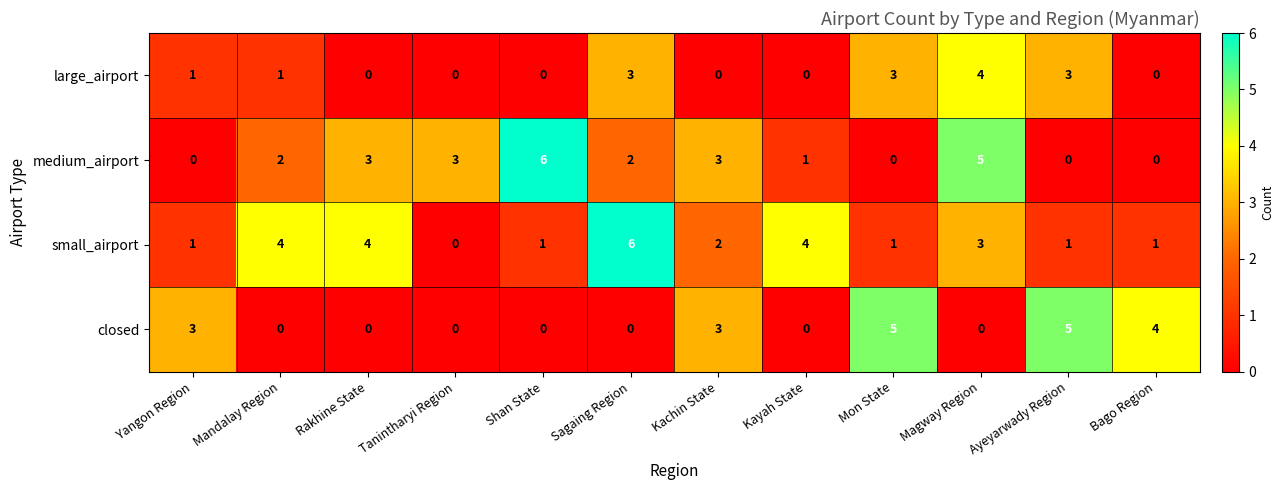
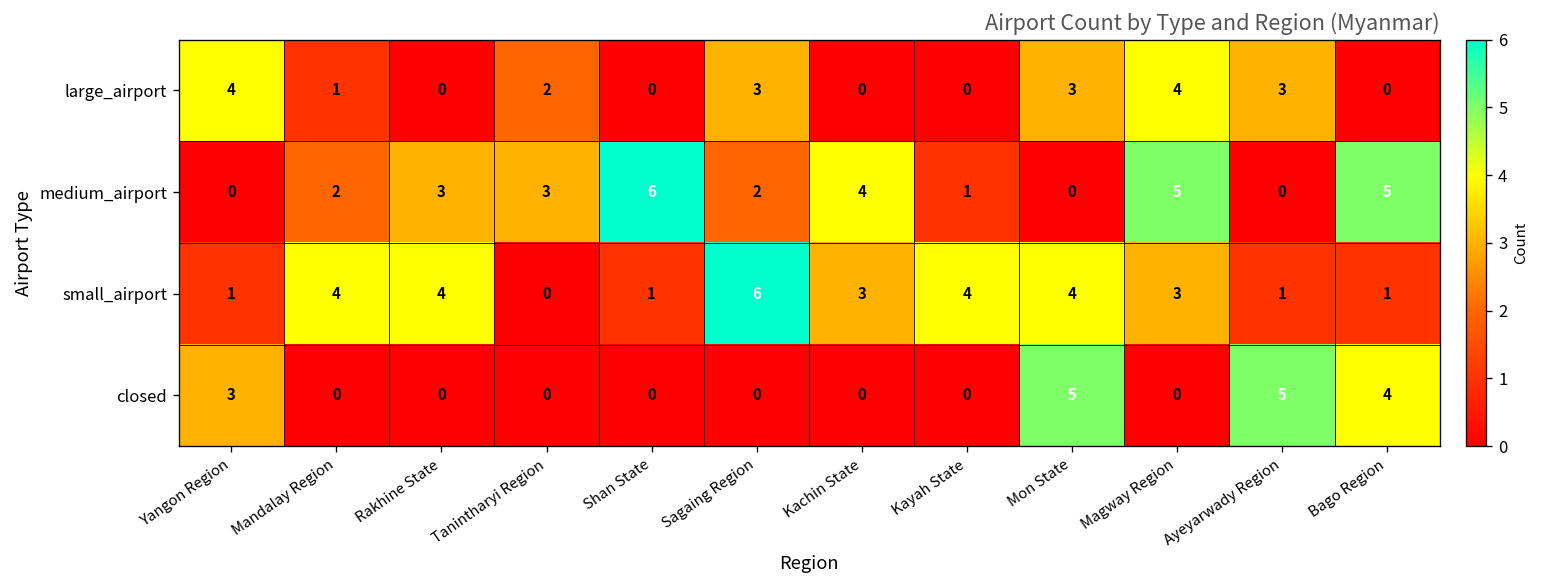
  {
    "large_airport": {
-     "Yangon Region": 1,
+     "Yangon Region": 4,
      "Mandalay Region": 1,
      "Rakhine State": 0,
-     "Tanintharyi Region": 0,
+     "Tanintharyi Region": 2,
      "Shan State": 0,
      "Sagaing Region": 3,
      "Kachin State": 0,
      "Kayah State": 0,
      "Mon State": 3,
      "Magway Region": 4,
      "Ayeyarwady Region": 3,
      "Bago Region": 0
    },
    "medium_airport": {
      "Yangon Region": 0,
      "Mandalay Region": 2,
      "Rakhine State": 3,
      "Tanintharyi Region": 3,
      "Shan State": 6,
      "Sagaing Region": 2,
-     "Kachin State": 3,
+     "Kachin State": 4,
      "Kayah State": 1,
      "Mon State": 0,
      "Magway Region": 5,
      "Ayeyarwady Region": 0,
-     "Bago Region": 0
+     "Bago Region": 5
    },
    "small_airport": {
      "Yangon Region": 1,
      "Mandalay Region": 4,
      "Rakhine State": 4,
      "Tanintharyi Region": 0,
      "Shan State": 1,
      "Sagaing Region": 6,
-     "Kachin State": 2,
+     "Kachin State": 3,
      "Kayah State": 4,
-     "Mon State": 1,
+     "Mon State": 4,
      "Magway Region": 3,
      "Ayeyarwady Region": 1,
      "Bago Region": 1
    },
    "closed": {
      "Yangon Region": 3,
      "Mandalay Region": 0,
      "Rakhine State": 0,
      "Tanintharyi Region": 0,
      "Shan State": 0,
      "Sagaing Region": 0,
-     "Kachin State": 3,
+     "Kachin State": 0,
      "Kayah State": 0,
      "Mon State": 5,
      "Magway Region": 0,
      "Ayeyarwady Region": 5,
      "Bago Region": 4
    }
  }
